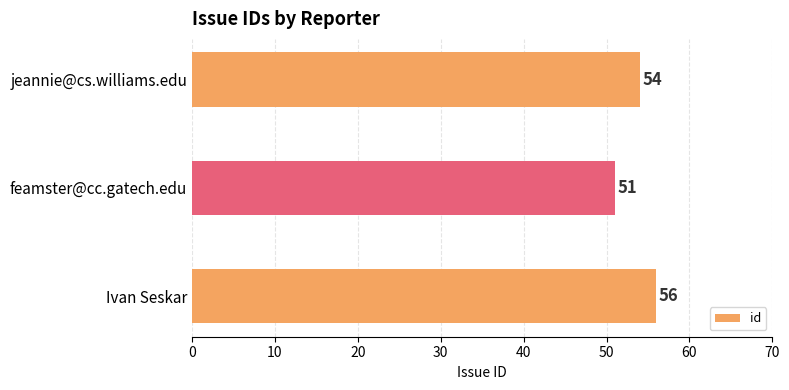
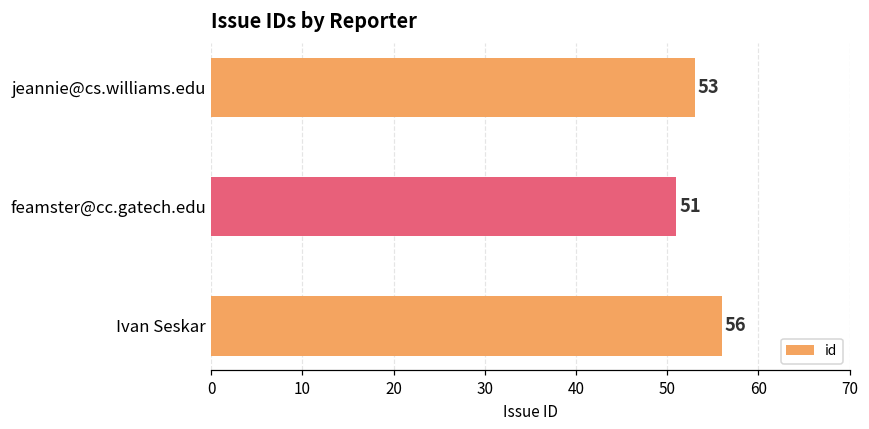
  {
-   "jeannie@cs.williams.edu": 54,
+   "jeannie@cs.williams.edu": 53,
    "feamster@cc.gatech.edu": 51,
    "Ivan Seskar": 56
  }
